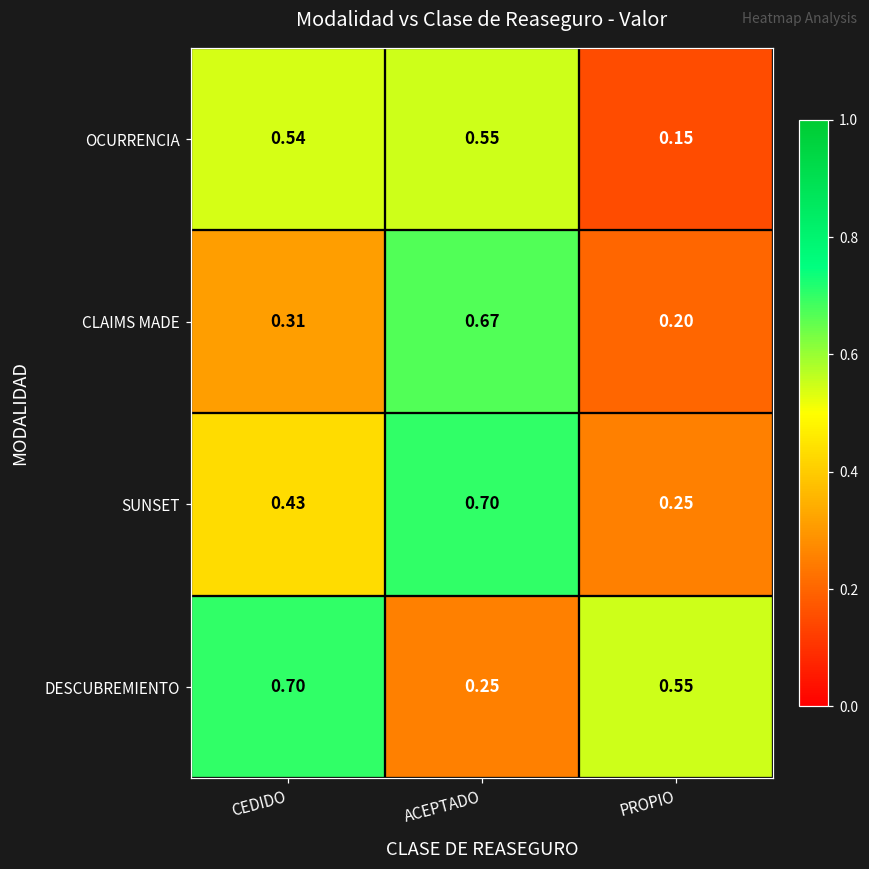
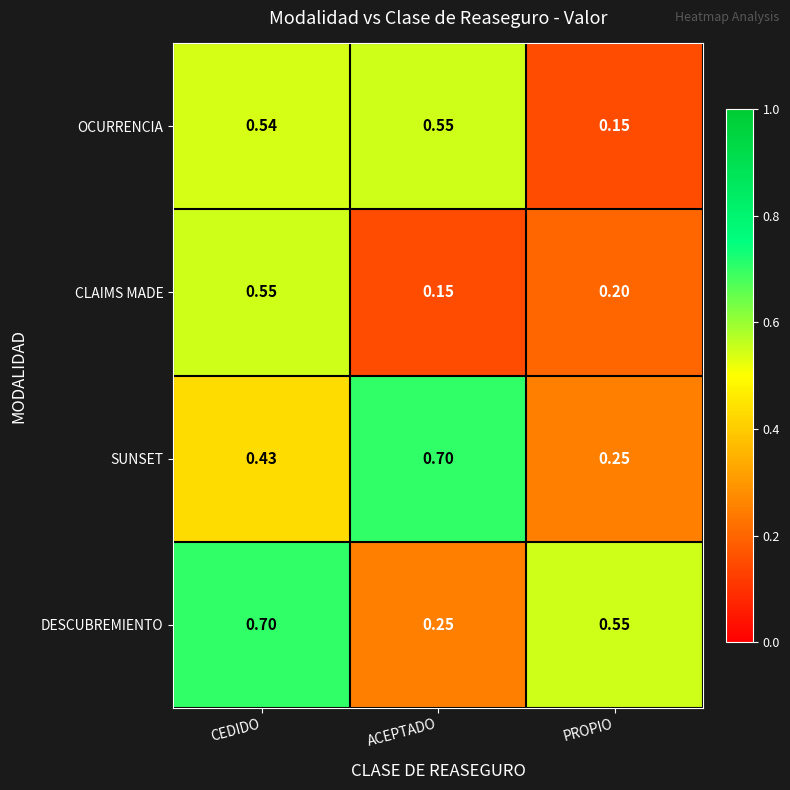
  {
    "OCURRENCIA": {
      "CEDIDO": 0.54,
      "ACEPTADO": 0.55,
      "PROPIO": 0.15
    },
    "CLAIMS MADE": {
-     "CEDIDO": 0.31,
-     "ACEPTADO": 0.67,
+     "CEDIDO": 0.55,
+     "ACEPTADO": 0.15,
      "PROPIO": 0.20
    },
    "SUNSET": {
      "CEDIDO": 0.43,
      "ACEPTADO": 0.70,
      "PROPIO": 0.25
    },
    "DESCUBREMIENTO": {
      "CEDIDO": 0.70,
      "ACEPTADO": 0.25,
      "PROPIO": 0.55
    }
  }
